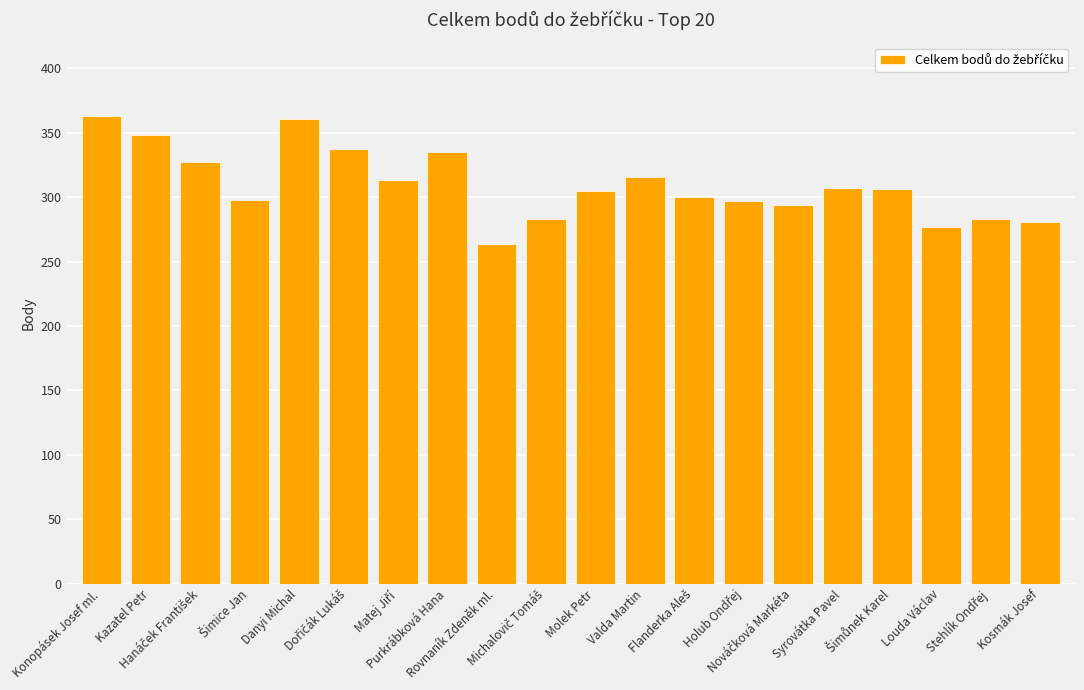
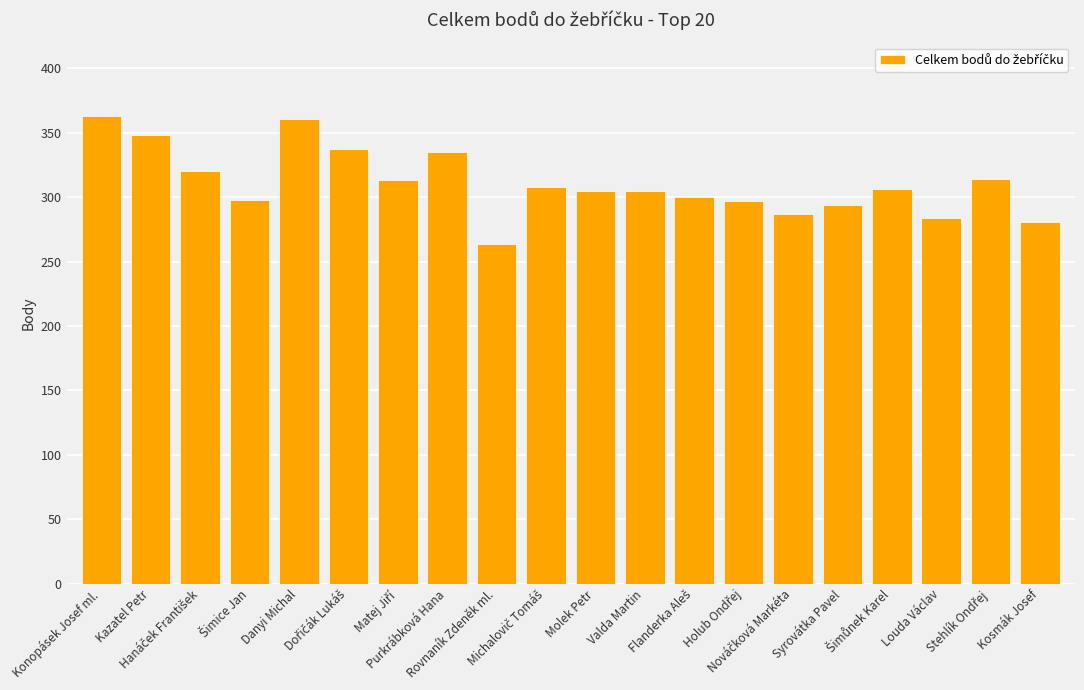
  {
    "Konopásek Josef ml.": 363,
    "Kazatel Petr": 348,
-   "Hanáček František": 327,
+   "Hanáček František": 320,
    "Šimice Jan": 298,
    "Danyi Michal": 361,
    "Dořičák Lukáš": 337,
    "Matej Jiří": 313,
    "Purkrábková Hana": 335,
    "Rovnaník Zdeněk ml.": 264,
-   "Michalovič Tomáš": 283,
+   "Michalovič Tomáš": 308,
    "Molek Petr": 305,
-   "Valda Martin": 316,
+   "Valda Martin": 305,
    "Flanderka Aleš": 300,
    "Holub Ondřej": 297,
-   "Nováčková Markéta": 294,
-   "Syrovátka Pavel": 307,
+   "Nováčková Markéta": 287,
+   "Syrovátka Pavel": 294,
    "Šimůnek Karel": 306,
-   "Louda Václav": 277,
-   "Stehlík Ondřej": 283,
+   "Louda Václav": 284,
+   "Stehlík Ondřej": 314,
    "Kosmák Josef": 281
  }
